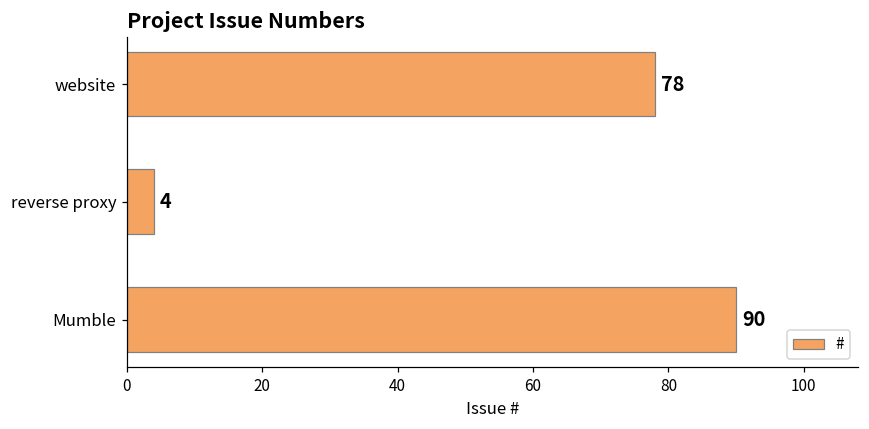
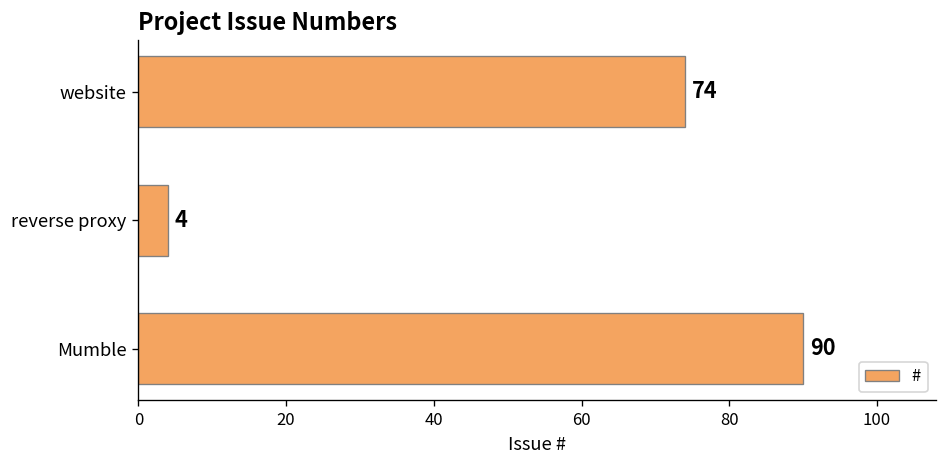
  {
-   "website": 78,
+   "website": 74,
    "reverse proxy": 4,
    "Mumble": 90
  }
